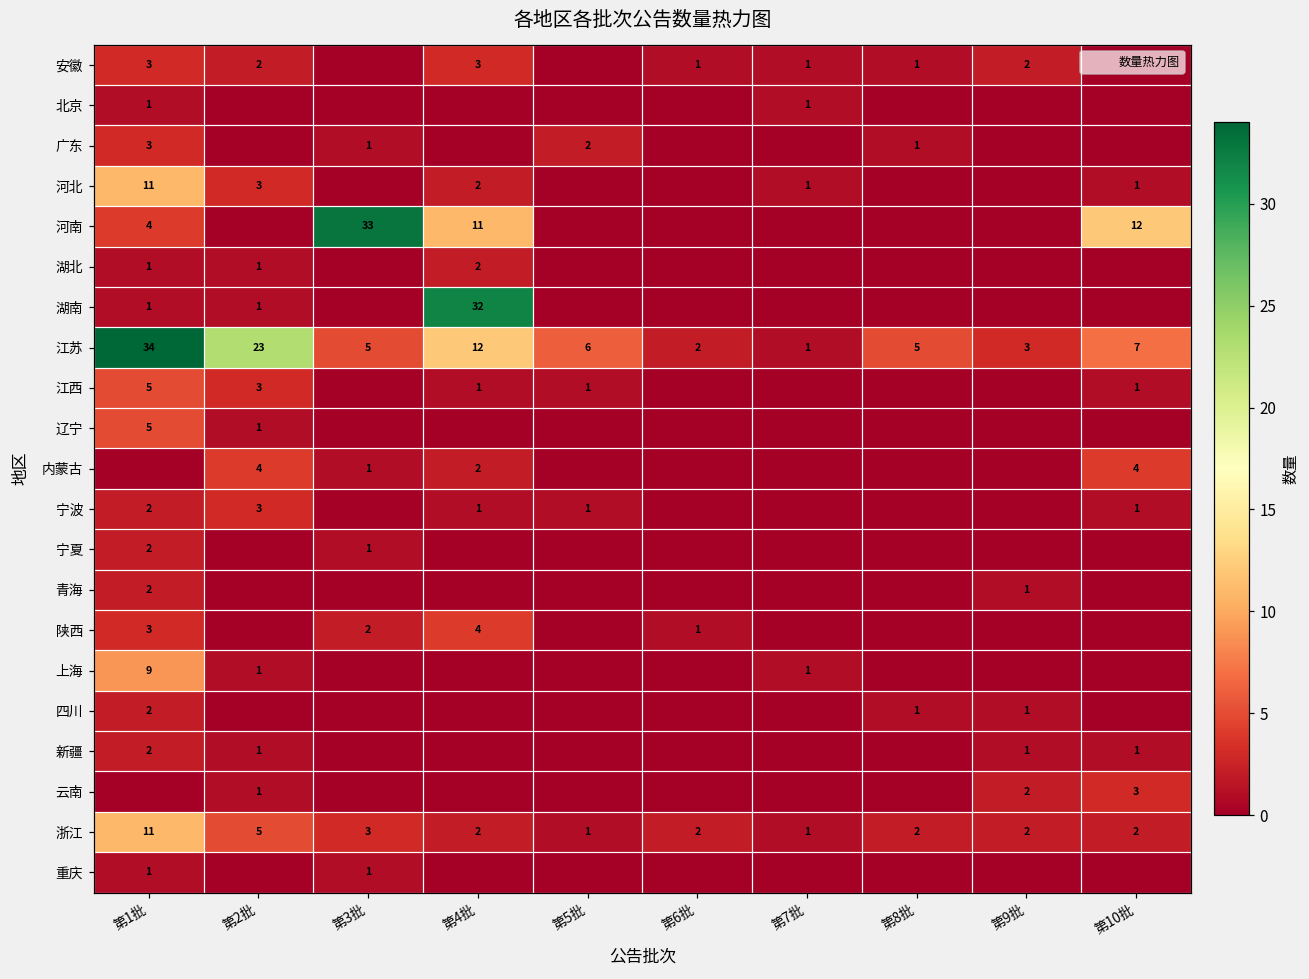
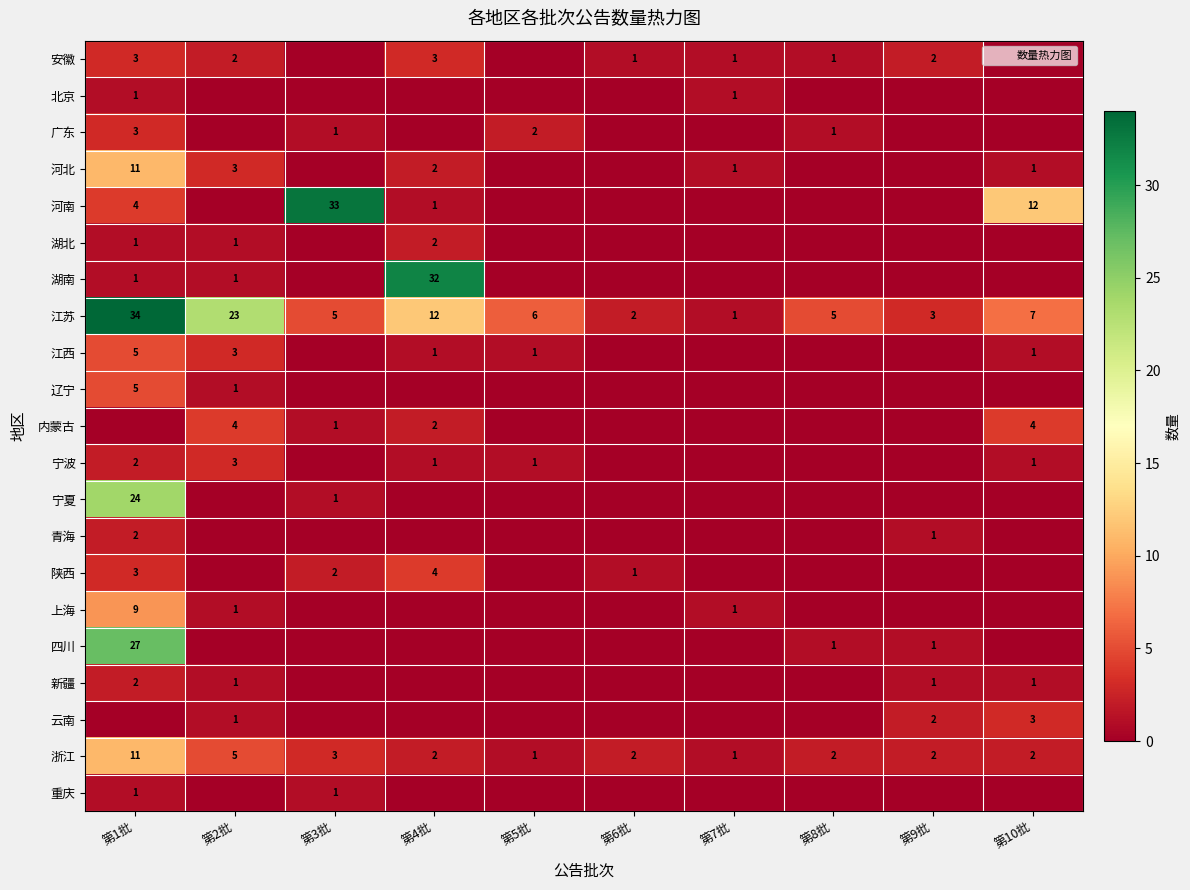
  {
    "安徽": {
      "第1批": 3,
      "第2批": 2,
      "第4批": 3,
      "第6批": 1,
      "第7批": 1,
      "第8批": 1,
      "第9批": 2
    },
    "北京": {
      "第1批": 1,
      "第7批": 1
    },
    "广东": {
      "第1批": 3,
      "第3批": 1,
      "第5批": 2,
      "第8批": 1
    },
    "河北": {
      "第1批": 11,
      "第2批": 3,
      "第4批": 2,
      "第7批": 1,
      "第10批": 1
    },
    "河南": {
      "第1批": 4,
      "第3批": 33,
-     "第4批": 11,
+     "第4批": 1,
      "第10批": 12
    },
    "湖北": {
      "第1批": 1,
      "第2批": 1,
      "第4批": 2
    },
    "湖南": {
      "第1批": 1,
      "第2批": 1,
      "第4批": 32
    },
    "江苏": {
      "第1批": 34,
      "第2批": 23,
      "第3批": 5,
      "第4批": 12,
      "第5批": 6,
      "第6批": 2,
      "第7批": 1,
      "第8批": 5,
      "第9批": 3,
      "第10批": 7
    },
    "江西": {
      "第1批": 5,
      "第2批": 3,
      "第4批": 1,
      "第5批": 1,
      "第10批": 1
    },
    "辽宁": {
      "第1批": 5,
      "第2批": 1
    },
    "内蒙古": {
      "第2批": 4,
      "第3批": 1,
      "第4批": 2,
      "第10批": 4
    },
    "宁波": {
      "第1批": 2,
      "第2批": 3,
      "第4批": 1,
      "第5批": 1,
      "第10批": 1
    },
    "宁夏": {
-     "第1批": 2,
+     "第1批": 24,
      "第3批": 1
    },
    "青海": {
      "第1批": 2,
      "第9批": 1
    },
    "陕西": {
      "第1批": 3,
      "第3批": 2,
      "第4批": 4,
      "第6批": 1
    },
    "上海": {
      "第1批": 9,
      "第2批": 1,
      "第7批": 1
    },
    "四川": {
-     "第1批": 2,
+     "第1批": 27,
      "第8批": 1,
      "第9批": 1
    },
    "新疆": {
      "第1批": 2,
      "第2批": 1,
      "第9批": 1,
      "第10批": 1
    },
    "云南": {
      "第2批": 1,
      "第9批": 2,
      "第10批": 3
    },
    "浙江": {
      "第1批": 11,
      "第2批": 5,
      "第3批": 3,
      "第4批": 2,
      "第5批": 1,
      "第6批": 2,
      "第7批": 1,
      "第8批": 2,
      "第9批": 2,
      "第10批": 2
    },
    "重庆": {
      "第1批": 1,
      "第3批": 1
    }
  }
